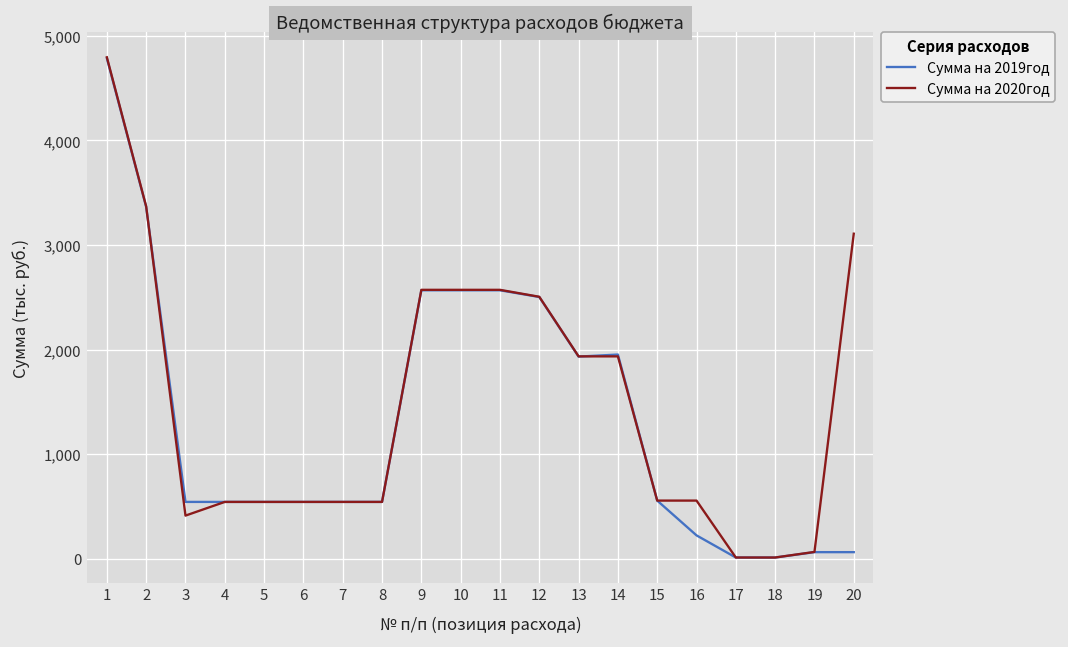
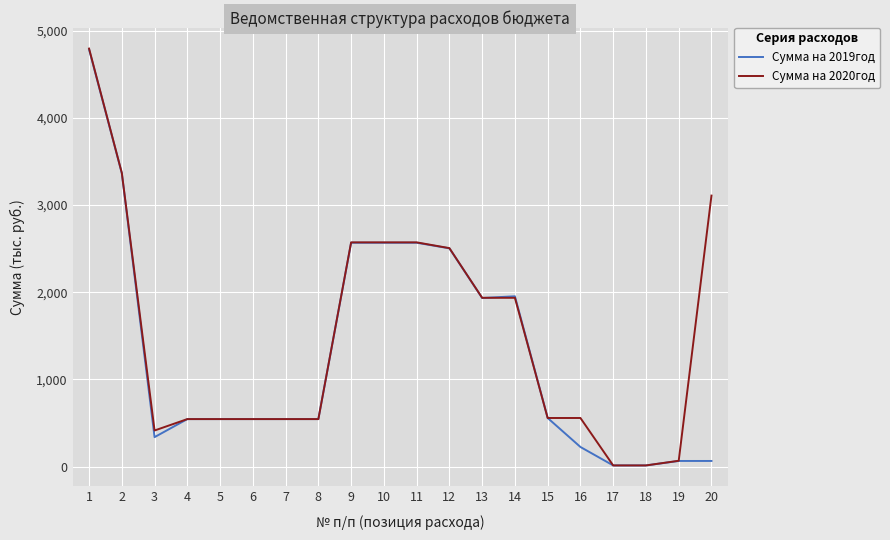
  {
    "Сумма на 2019год": {
-     "3": "500",
+     "3": "300",
      "16": "200",
      "20": "100"
    },
    "Сумма на 2020год": {
      "3": "400",
      "16": "600",
      "20": "3,100"
    }
  }
